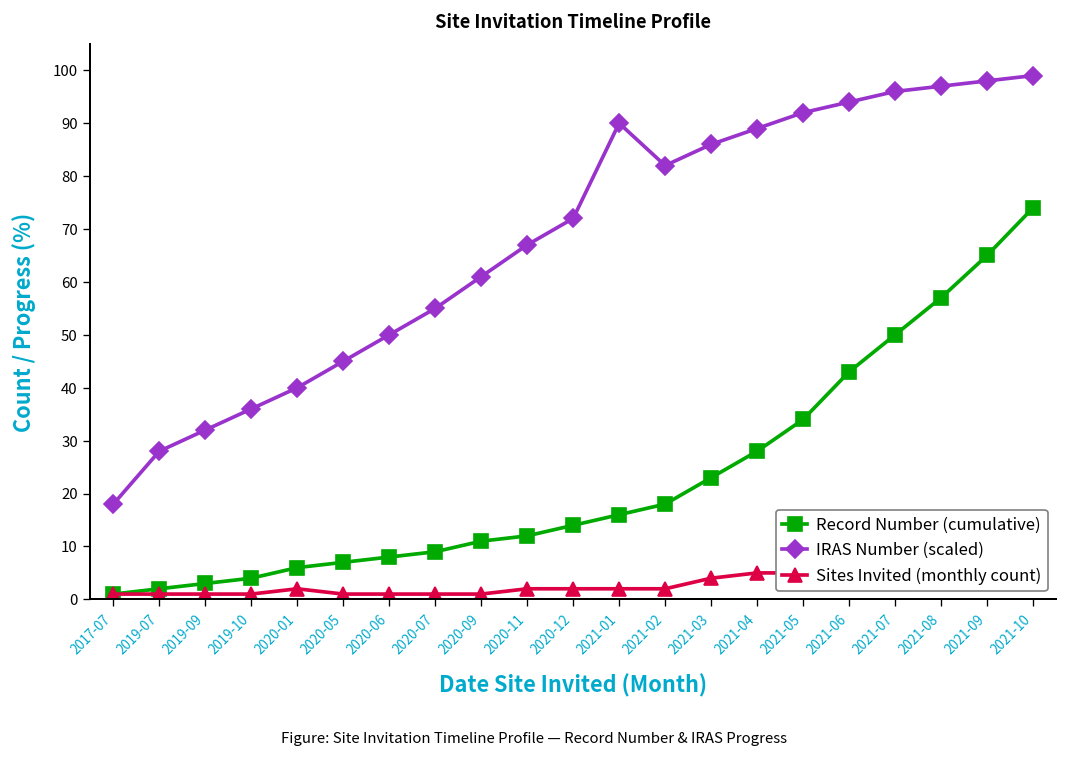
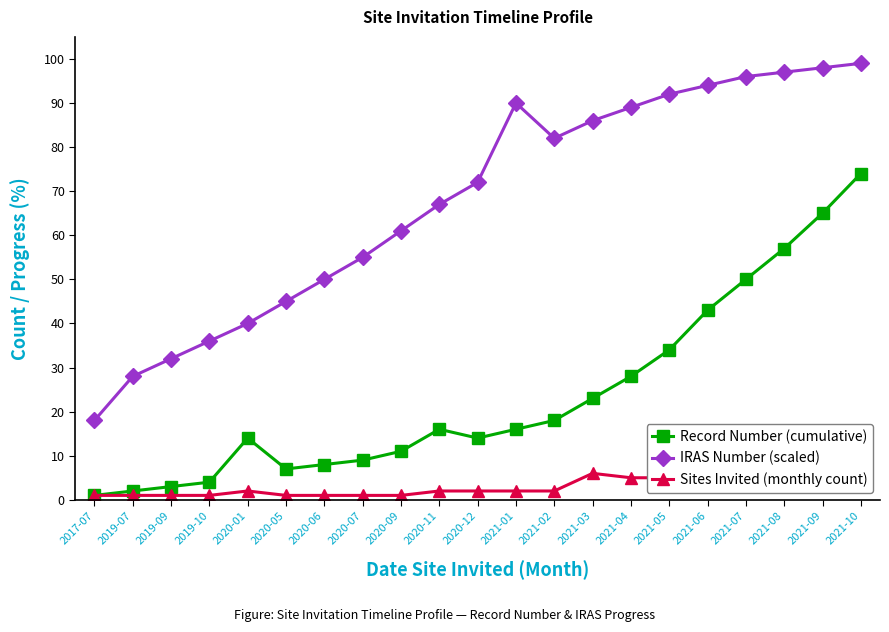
  {
    "Record Number (cumulative)": {
      "2019-07": 2,
      "2019-09": 3,
      "2019-10": 4,
-     "2020-01": 6,
+     "2020-01": 14,
      "2020-05": 7,
      "2020-06": 8,
      "2020-07": 9,
      "2020-09": 11,
-     "2020-11": 12,
+     "2020-11": 16,
      "2020-12": 14,
      "2021-01": 16,
      "2021-02": 18,
      "2021-03": 23,
      "2021-04": 28,
      "2021-05": 34,
      "2021-06": 43,
      "2021-07": 50,
      "2021-08": 57,
      "2021-09": 65,
      "2021-10": 74
    },
    "IRAS Number (scaled)": {
      "2017-07": 18,
      "2019-07": 28,
      "2019-09": 32,
      "2019-10": 36,
      "2020-01": 40,
      "2020-05": 45,
      "2020-06": 50,
      "2020-07": 55,
      "2020-09": 61,
      "2020-11": 67,
      "2020-12": 72,
      "2021-01": 90,
      "2021-02": 82,
      "2021-03": 86,
      "2021-04": 89,
      "2021-05": 92,
      "2021-06": 94,
      "2021-07": 96,
      "2021-08": 97,
      "2021-09": 98,
      "2021-10": 99
    },
    "Sites Invited (monthly count)": {
      "2019-07": 1,
      "2019-09": 1,
      "2019-10": 1,
      "2020-01": 2,
      "2020-05": 1,
      "2020-06": 1,
      "2020-07": 1,
      "2020-09": 1,
      "2020-11": 2,
      "2020-12": 2,
      "2021-01": 2,
      "2021-02": 2,
-     "2021-03": 4,
+     "2021-03": 6,
      "2021-04": 5
    }
  }
